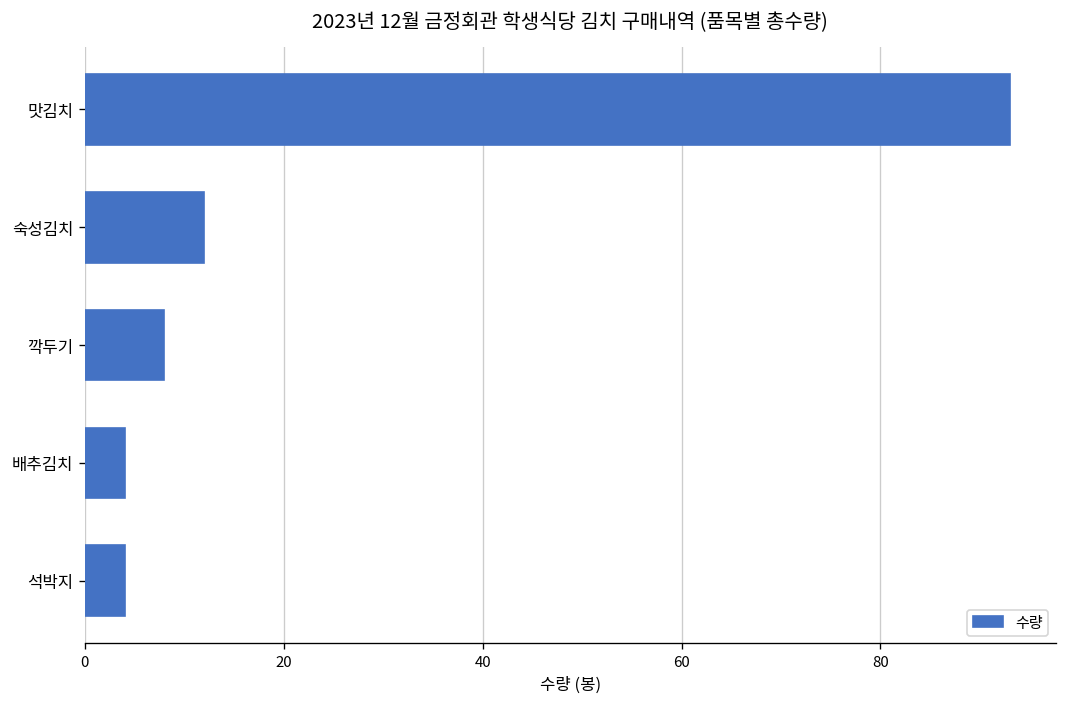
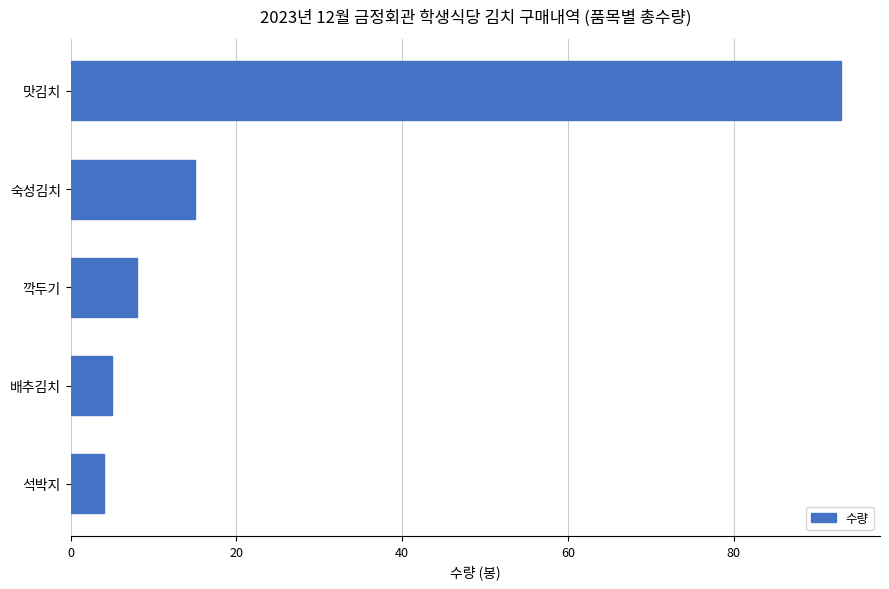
  {
    "맛김치": 93,
-   "숙성김치": 12,
+   "숙성김치": 15,
    "깍두기": 8,
-   "배추김치": 4,
+   "배추김치": 5,
    "석박지": 4
  }
